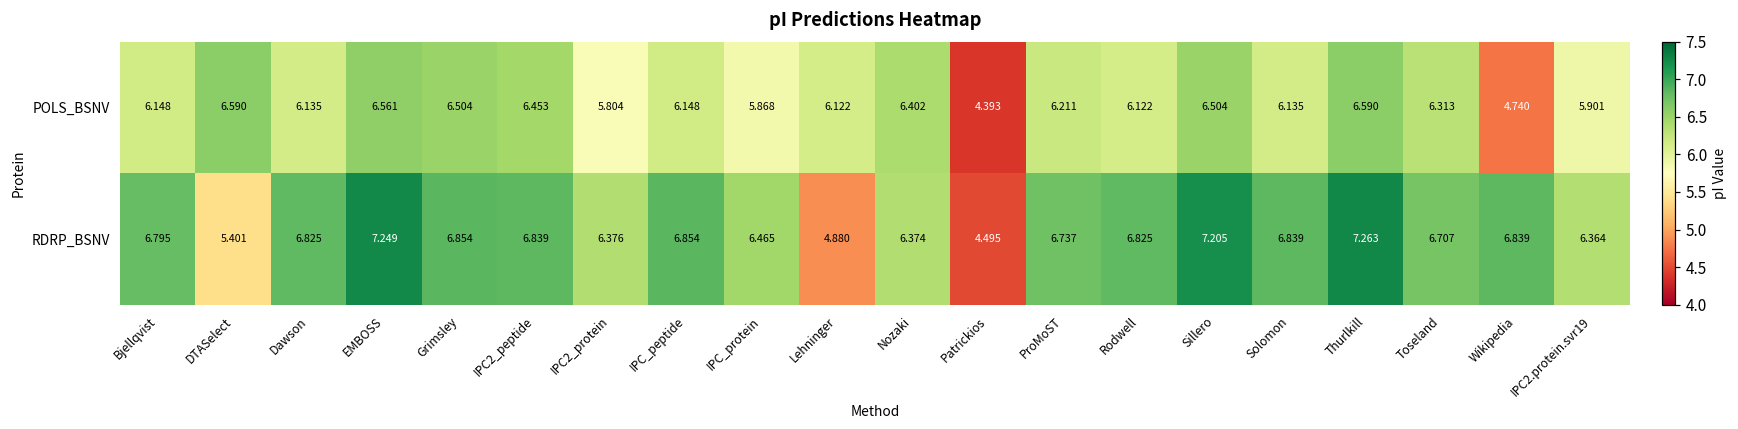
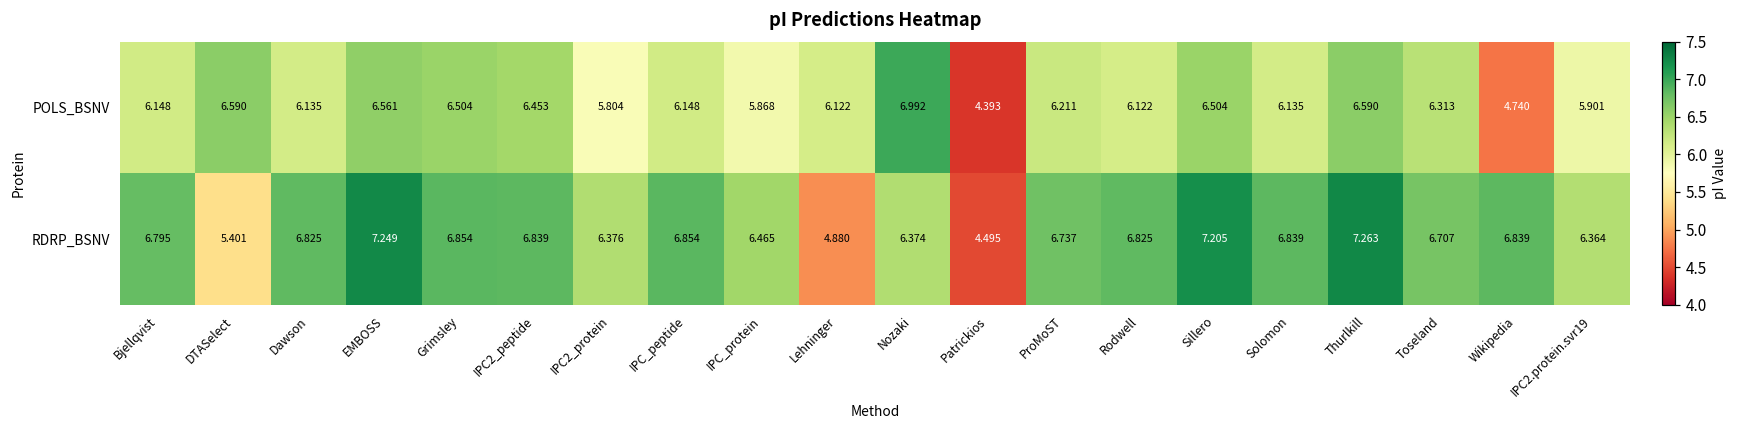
  {
    "POLS_BSNV": {
      "Bjellqvist": 6.148,
      "DTASelect": 6.590,
      "Dawson": 6.135,
      "EMBOSS": 6.561,
      "Grimsley": 6.504,
      "IPC2_peptide": 6.453,
      "IPC2_protein": 5.804,
      "IPC_peptide": 6.148,
      "IPC_protein": 5.868,
      "Lehninger": 6.122,
-     "Nozaki": 6.402,
+     "Nozaki": 6.992,
      "Patrickios": 4.393,
      "ProMoST": 6.211,
      "Rodwell": 6.122,
      "Sillero": 6.504,
      "Solomon": 6.135,
      "Thurlkill": 6.590,
      "Toseland": 6.313,
      "Wikipedia": 4.740,
      "IPC2.protein.svr19": 5.901
    },
    "RDRP_BSNV": {
      "Bjellqvist": 6.795,
      "DTASelect": 5.401,
      "Dawson": 6.825,
      "EMBOSS": 7.249,
      "Grimsley": 6.854,
      "IPC2_peptide": 6.839,
      "IPC2_protein": 6.376,
      "IPC_peptide": 6.854,
      "IPC_protein": 6.465,
      "Lehninger": 4.880,
      "Nozaki": 6.374,
      "Patrickios": 4.495,
      "ProMoST": 6.737,
      "Rodwell": 6.825,
      "Sillero": 7.205,
      "Solomon": 6.839,
      "Thurlkill": 7.263,
      "Toseland": 6.707,
      "Wikipedia": 6.839,
      "IPC2.protein.svr19": 6.364
    }
  }
